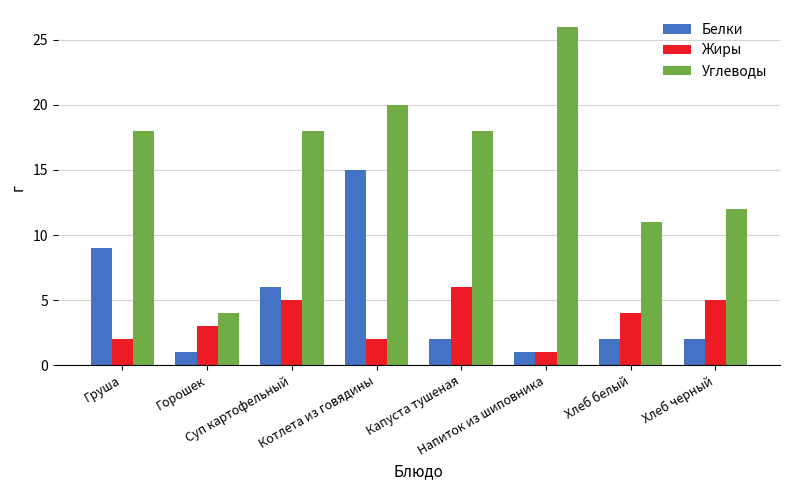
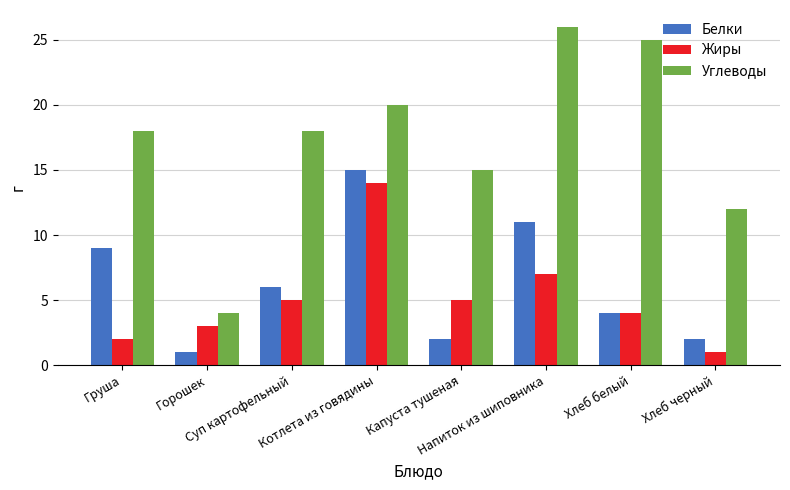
  {
    "Белки": {
      "Груша": 9,
      "Горошек": 1,
      "Суп картофельный": 6,
      "Котлета из говядины": 15,
      "Капуста тушеная": 2,
-     "Напиток из шиповника": 1,
-     "Хлеб белый": 2,
+     "Напиток из шиповника": 11,
+     "Хлеб белый": 4,
      "Хлеб черный": 2
    },
    "Жиры": {
      "Груша": 2,
      "Горошек": 3,
      "Суп картофельный": 5,
-     "Котлета из говядины": 2,
-     "Капуста тушеная": 6,
-     "Напиток из шиповника": 1,
+     "Котлета из говядины": 14,
+     "Капуста тушеная": 5,
+     "Напиток из шиповника": 7,
      "Хлеб белый": 4,
-     "Хлеб черный": 5
+     "Хлеб черный": 1
    },
    "Углеводы": {
      "Груша": 18,
      "Горошек": 4,
      "Суп картофельный": 18,
      "Котлета из говядины": 20,
-     "Капуста тушеная": 18,
+     "Капуста тушеная": 15,
      "Напиток из шиповника": 26,
-     "Хлеб белый": 11,
+     "Хлеб белый": 25,
      "Хлеб черный": 12
    }
  }
